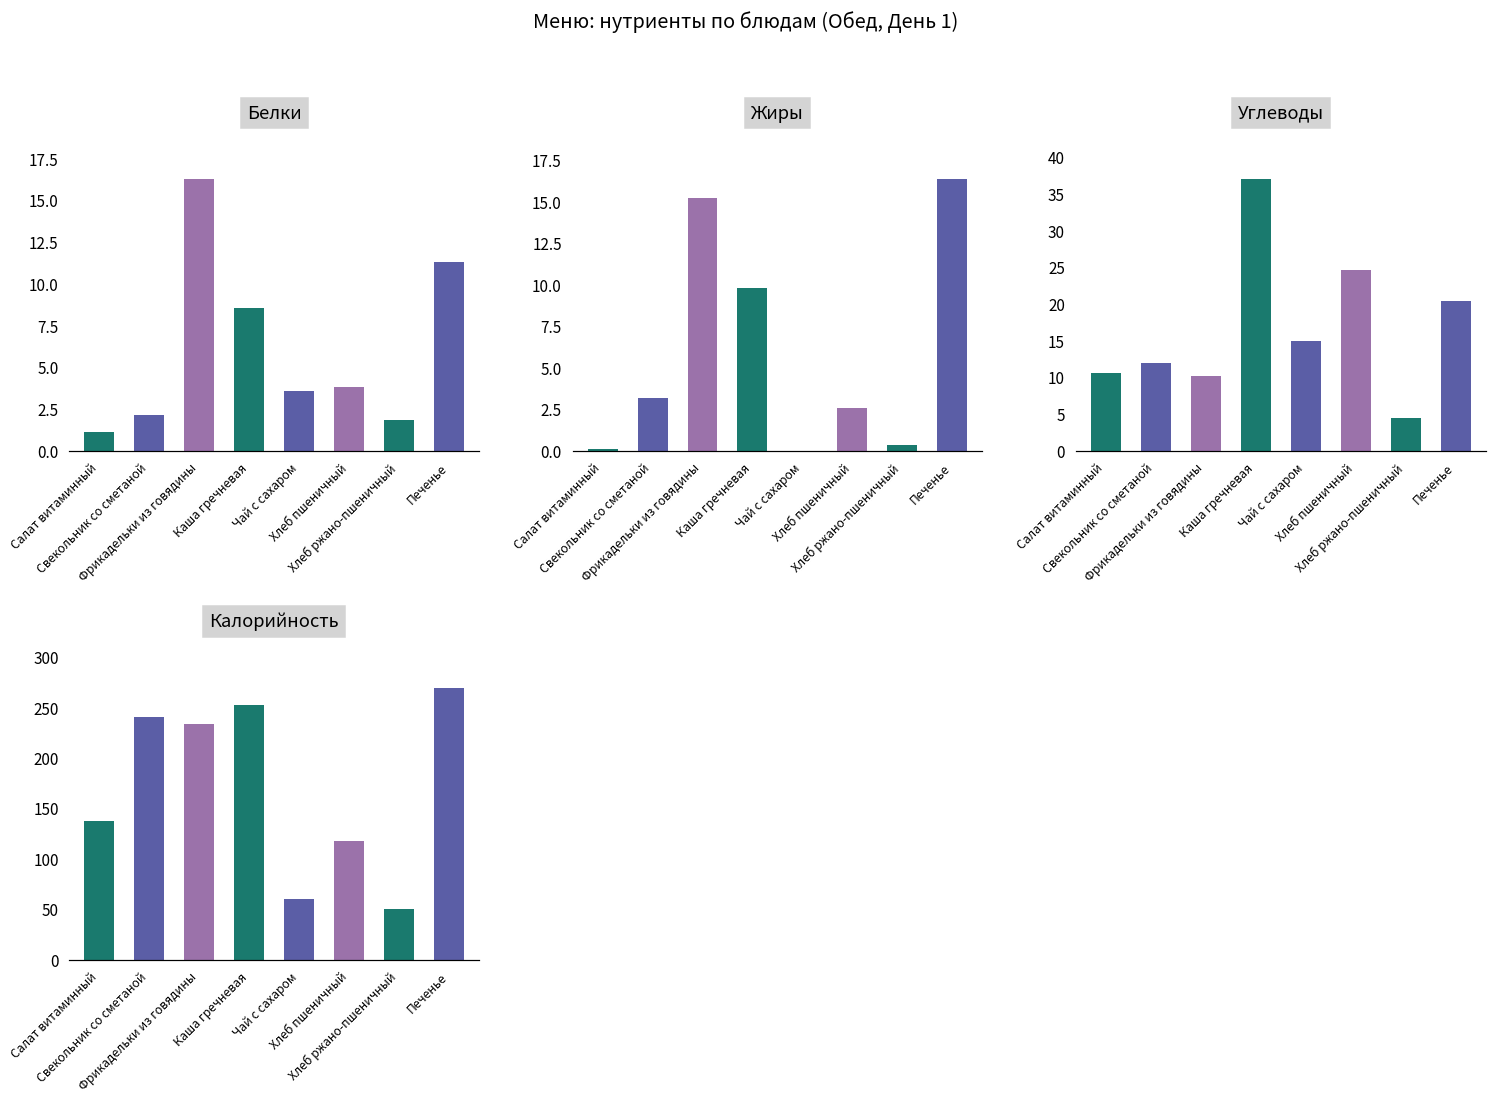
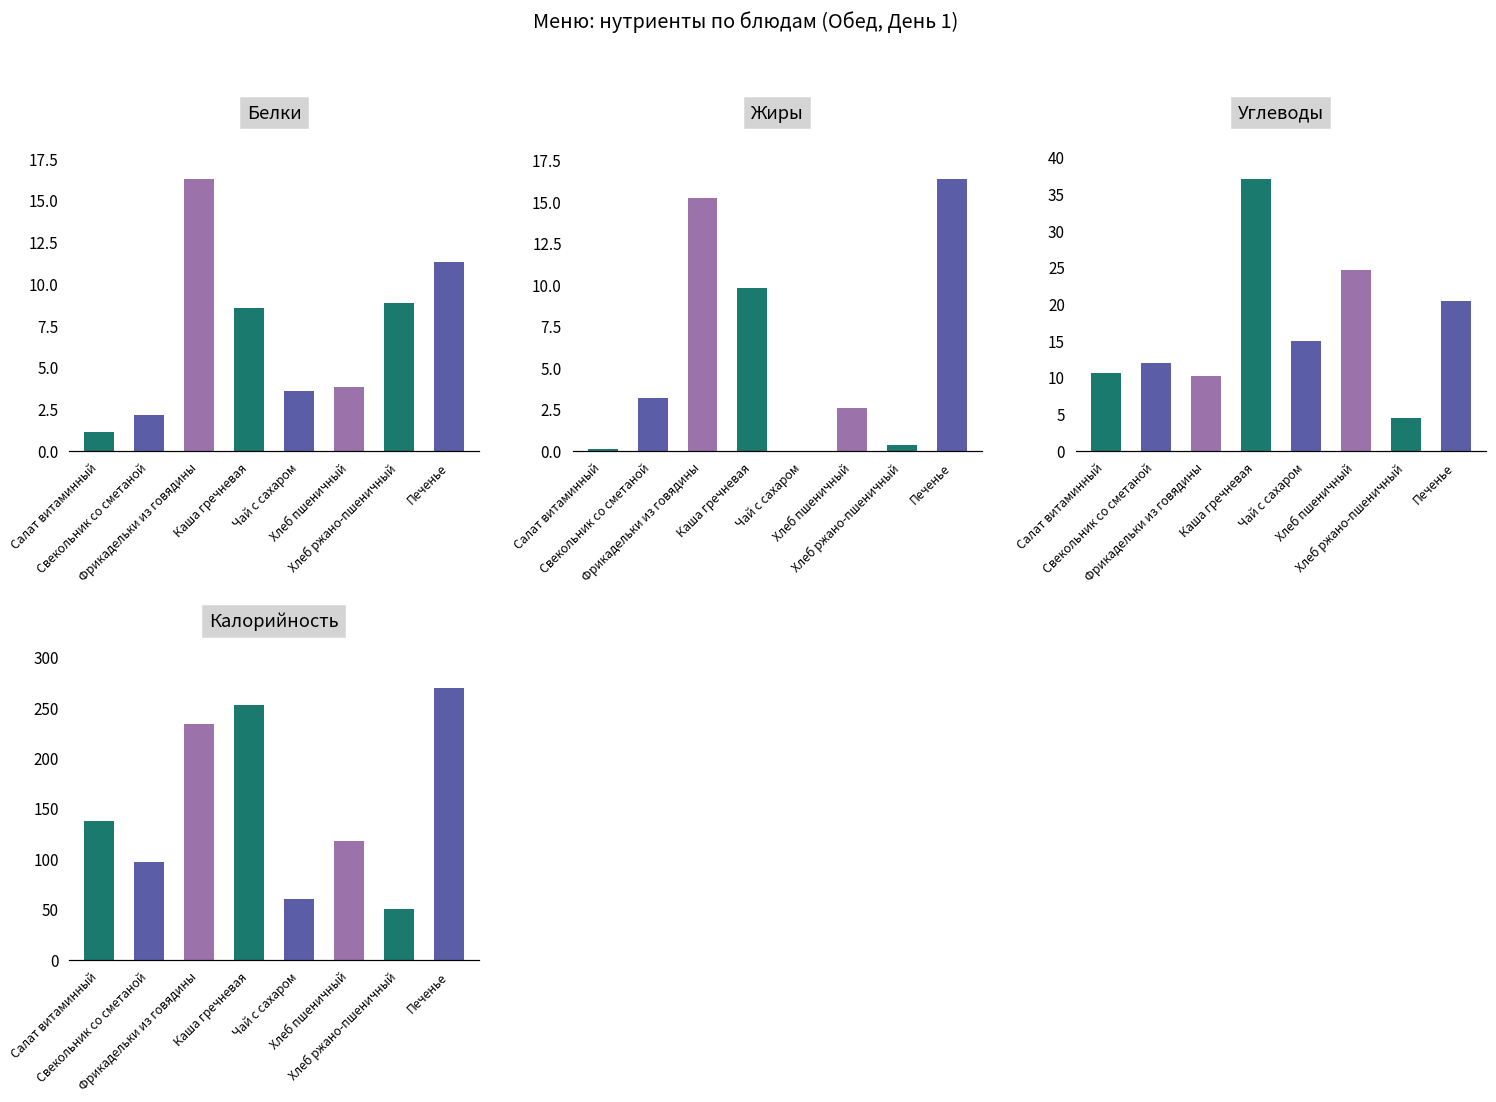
  {
    "Белки": {
      "Салат витаминный": 1.1,
      "Свекольник со сметаной": 2.2,
      "Фрикадельки из говядины": 16.3,
      "Каша гречневая": 8.6,
      "Чай с сахаром": 3.6,
      "Хлеб пшеничный": 3.8,
-     "Хлеб ржано-пшеничный": 1.8,
+     "Хлеб ржано-пшеничный": 8.8,
      "Печенье": 11.3
    },
    "Жиры": {
      "Свекольник со сметаной": 3.2,
      "Фрикадельки из говядины": 15.2,
      "Каша гречневая": 9.8,
      "Чай с сахаром": 0.0,
      "Хлеб пшеничный": 2.6,
      "Хлеб ржано-пшеничный": 0.3,
      "Печенье": 16.4
    },
    "Углеводы": {
      "Салат витаминный": 11,
      "Свекольник со сметаной": 12,
      "Фрикадельки из говядины": 10,
      "Каша гречневая": 37,
      "Чай с сахаром": 15,
      "Хлеб пшеничный": 25,
      "Хлеб ржано-пшеничный": 5,
      "Печенье": 20
    },
    "Калорийность": {
      "Салат витаминный": 140,
-     "Свекольник со сметаной": 240,
+     "Свекольник со сметаной": 100,
      "Фрикадельки из говядины": 230,
      "Каша гречневая": 250,
      "Чай с сахаром": 60,
      "Хлеб пшеничный": 120,
      "Хлеб ржано-пшеничный": 50,
      "Печенье": 270
    }
  }
